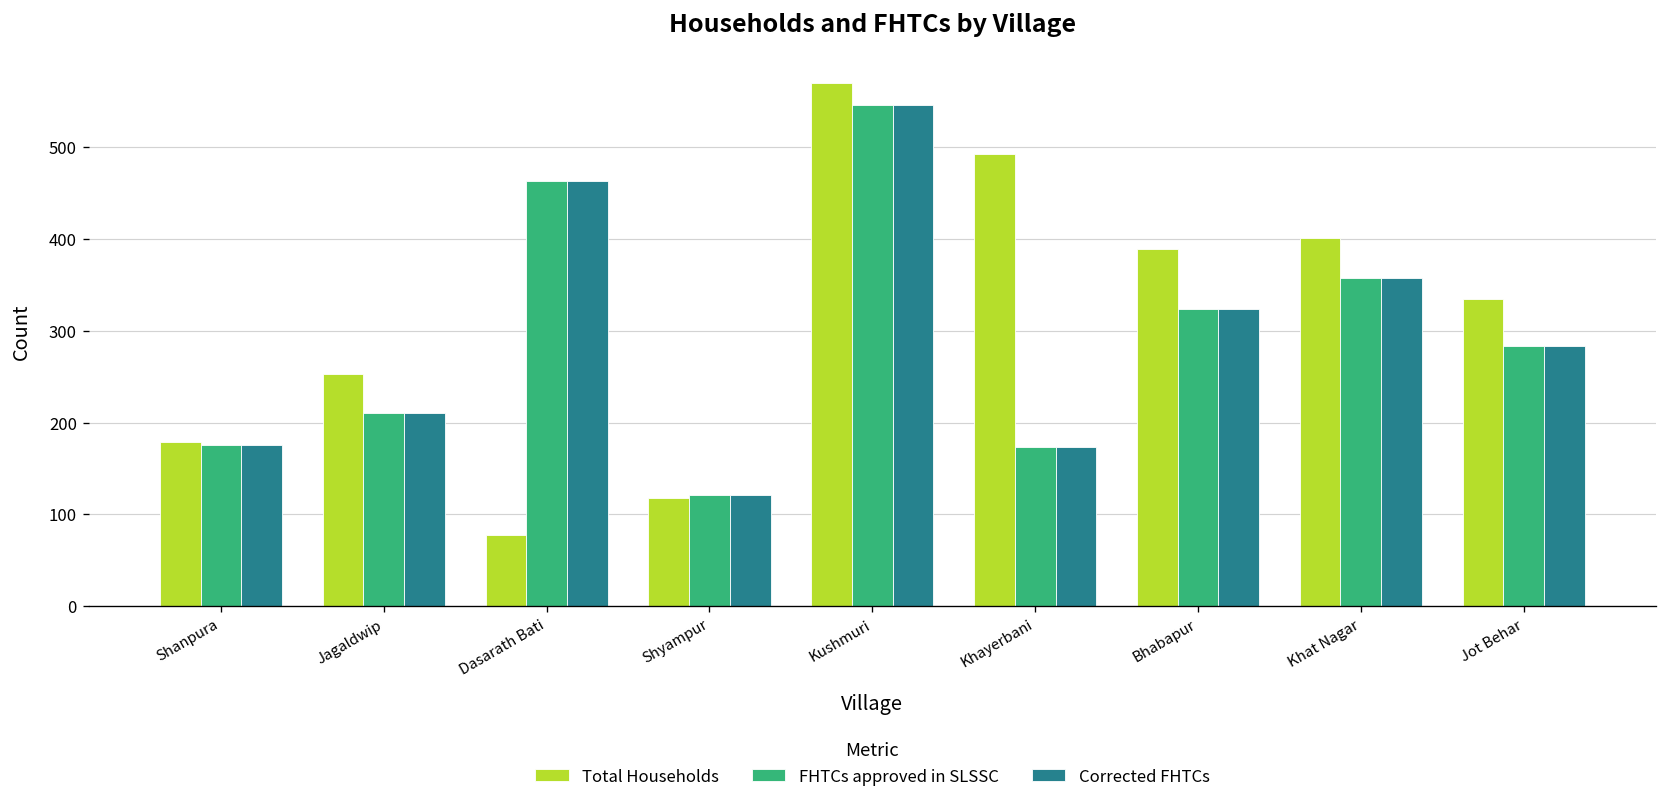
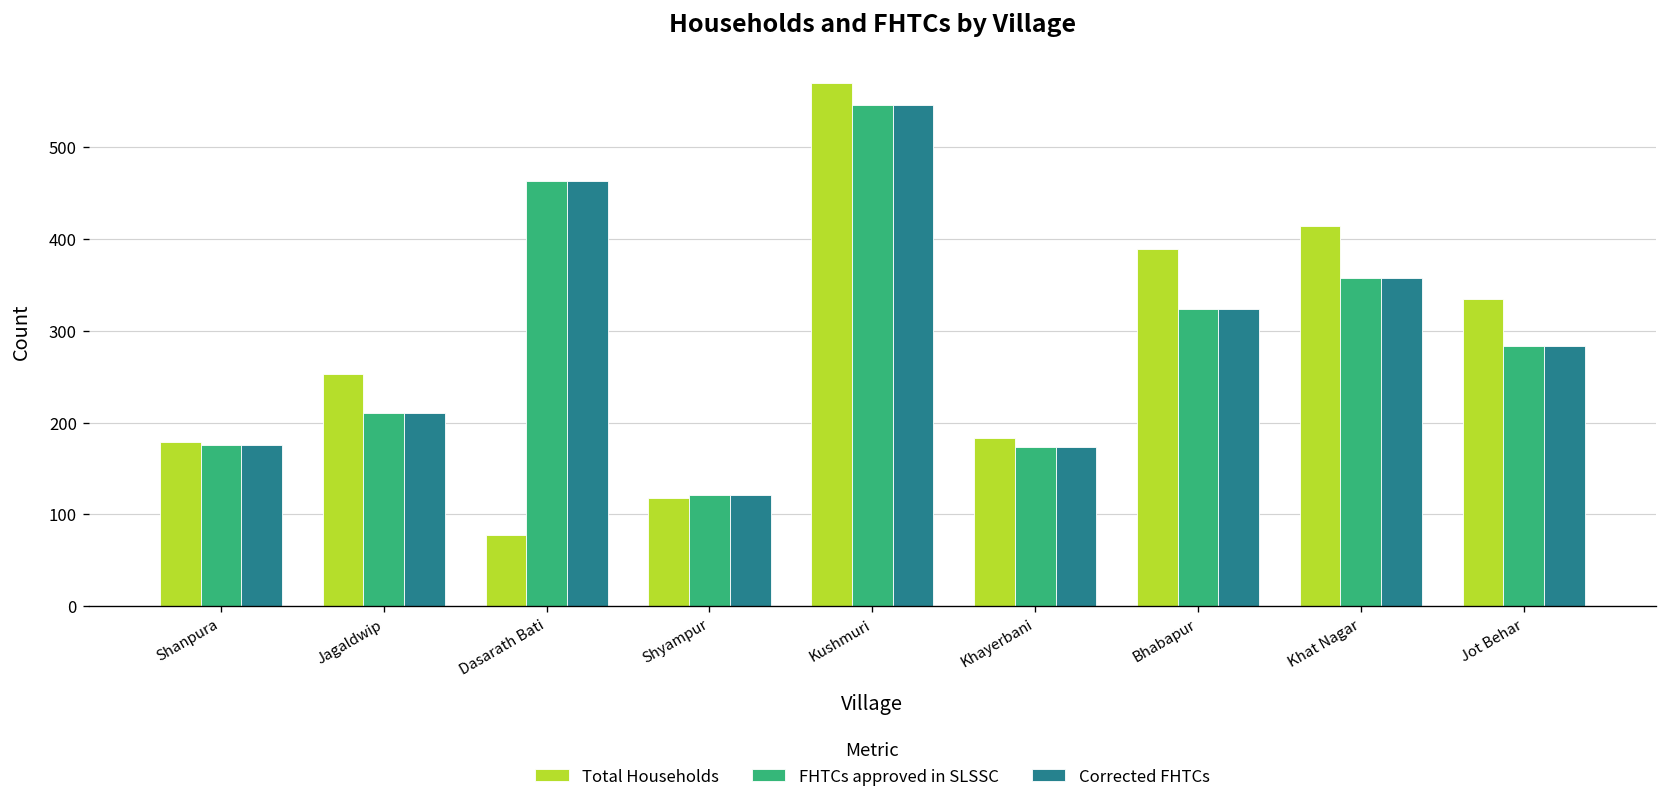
  {
    "Total Households": {
      "Shanpura": 180,
      "Jagaldwip": 250,
      "Dasarath Bati": 80,
      "Shyampur": 120,
      "Kushmuri": 570,
-     "Khayerbani": 490,
+     "Khayerbani": 180,
      "Bhabapur": 390,
-     "Khat Nagar": 400,
+     "Khat Nagar": 410,
      "Jot Behar": 340
    }
  }
